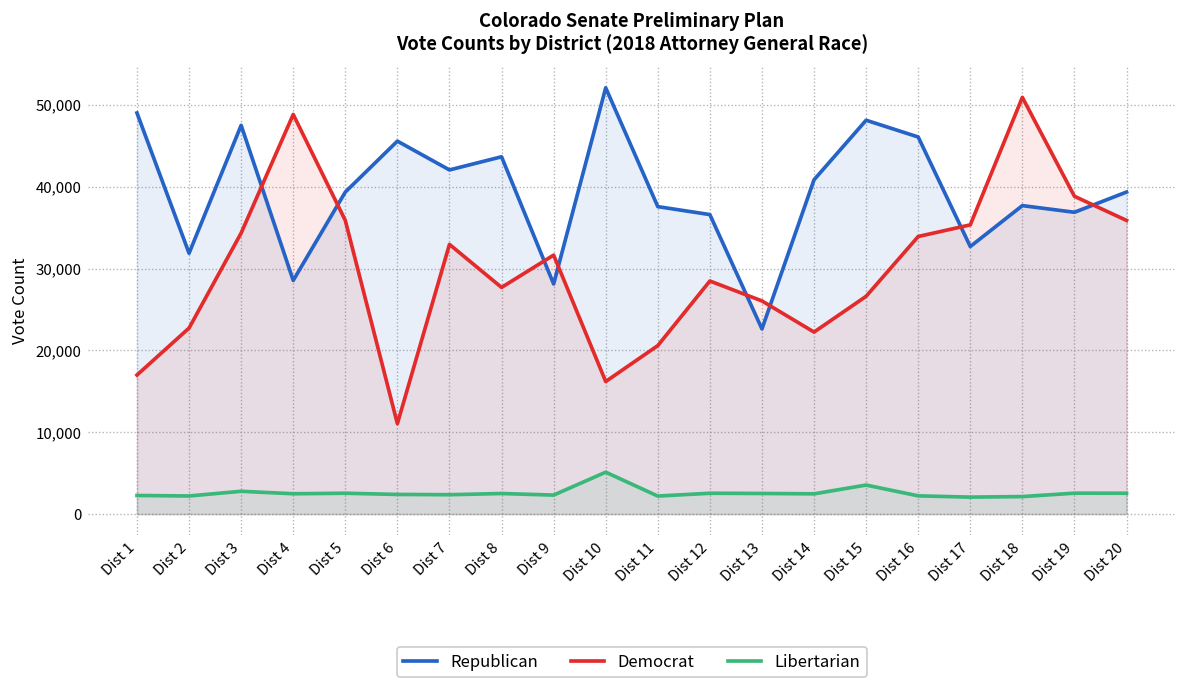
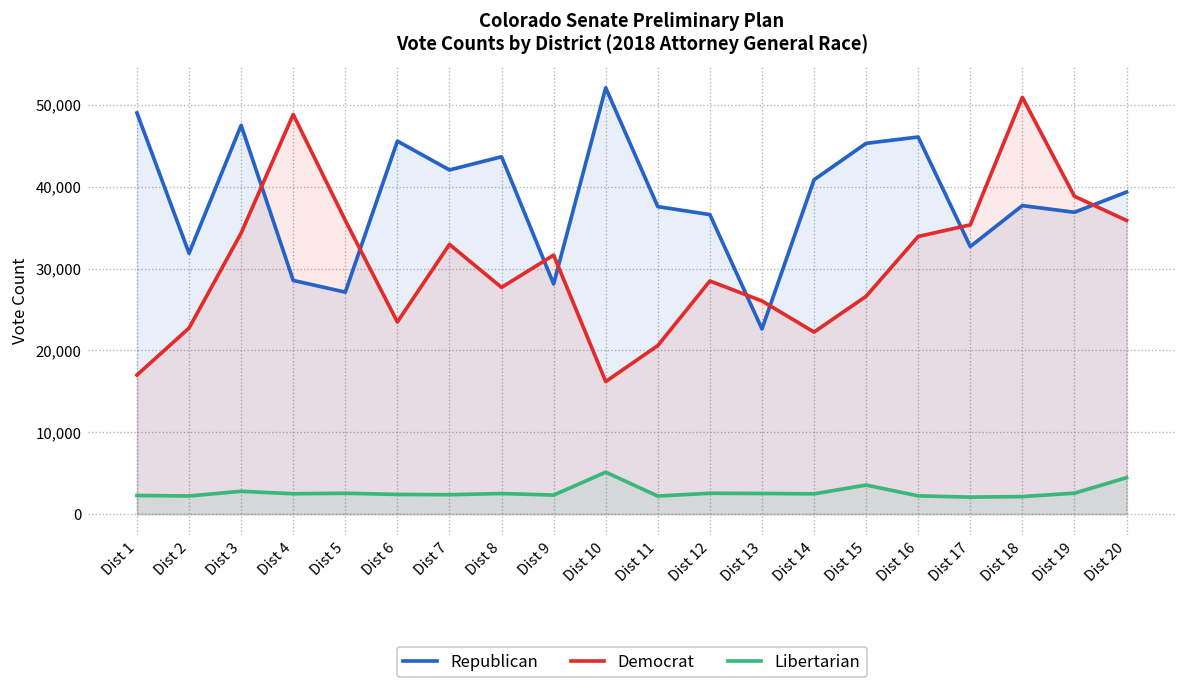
  {
    "Republican": {
      "Dist 1": "49,000",
      "Dist 2": "32,000",
      "Dist 3": "47,000",
      "Dist 4": "29,000",
-     "Dist 5": "39,000",
+     "Dist 5": "27,000",
      "Dist 6": "46,000",
      "Dist 7": "42,000",
      "Dist 8": "44,000",
      "Dist 9": "28,000",
      "Dist 10": "52,000",
      "Dist 11": "38,000",
      "Dist 12": "37,000",
      "Dist 13": "23,000",
      "Dist 14": "41,000",
-     "Dist 15": "48,000",
+     "Dist 15": "45,000",
      "Dist 16": "46,000",
      "Dist 17": "33,000",
      "Dist 18": "38,000",
      "Dist 19": "37,000",
      "Dist 20": "39,000"
    },
    "Democrat": {
      "Dist 1": "17,000",
      "Dist 2": "23,000",
      "Dist 3": "34,000",
      "Dist 4": "49,000",
      "Dist 5": "36,000",
-     "Dist 6": "11,000",
+     "Dist 6": "23,000",
      "Dist 7": "33,000",
      "Dist 8": "28,000",
      "Dist 9": "32,000",
      "Dist 10": "16,000",
      "Dist 11": "21,000",
      "Dist 12": "28,000",
      "Dist 13": "26,000",
      "Dist 14": "22,000",
      "Dist 15": "27,000",
      "Dist 16": "34,000",
      "Dist 17": "35,000",
      "Dist 18": "51,000",
      "Dist 19": "39,000",
      "Dist 20": "36,000"
    },
    "Libertarian": {
      "Dist 1": "2,000",
      "Dist 2": "2,000",
      "Dist 3": "3,000",
      "Dist 4": "2,000",
      "Dist 5": "3,000",
      "Dist 6": "2,000",
      "Dist 7": "2,000",
      "Dist 8": "3,000",
      "Dist 9": "2,000",
      "Dist 10": "5,000",
      "Dist 11": "2,000",
      "Dist 12": "3,000",
      "Dist 13": "3,000",
      "Dist 14": "2,000",
      "Dist 15": "4,000",
      "Dist 16": "2,000",
      "Dist 17": "2,000",
      "Dist 18": "2,000",
      "Dist 19": "3,000",
-     "Dist 20": "3,000"
+     "Dist 20": "4,000"
    }
  }
